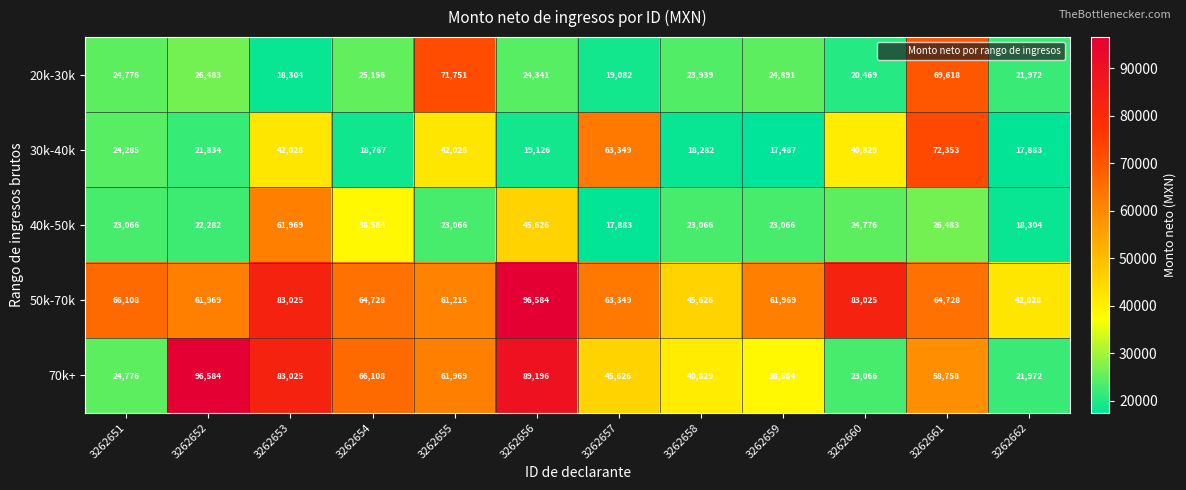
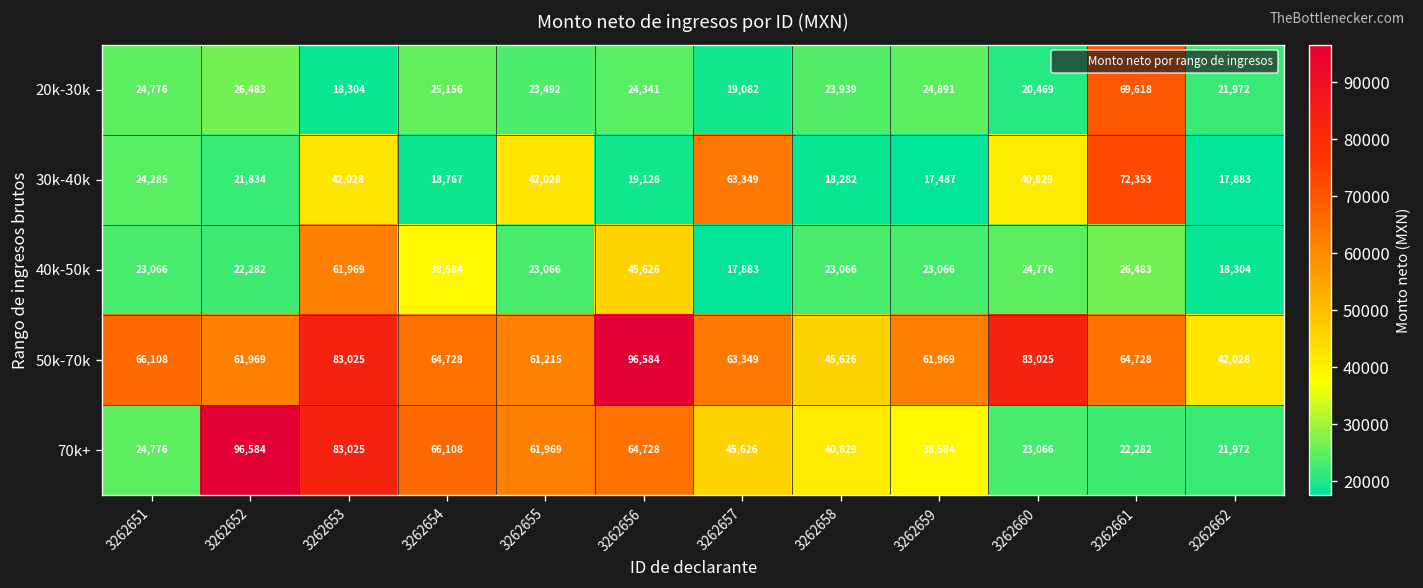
  {
    "20k-30k": {
      "3262651": "24,776",
      "3262652": "26,483",
      "3262653": "18,304",
      "3262654": "25,156",
-     "3262655": "71,751",
+     "3262655": "23,492",
      "3262656": "24,341",
      "3262657": "19,082",
      "3262658": "23,939",
      "3262659": "24,891",
      "3262660": "20,469",
      "3262661": "69,618",
      "3262662": "21,972"
    },
    "30k-40k": {
      "3262651": "24,285",
      "3262652": "21,834",
      "3262653": "42,028",
      "3262654": "18,767",
      "3262655": "42,028",
      "3262656": "19,126",
      "3262657": "63,349",
      "3262658": "18,282",
      "3262659": "17,487",
      "3262660": "40,829",
      "3262661": "72,353",
      "3262662": "17,883"
    },
    "40k-50k": {
      "3262651": "23,066",
      "3262652": "22,282",
      "3262653": "61,969",
      "3262654": "38,584",
      "3262655": "23,066",
      "3262656": "45,626",
      "3262657": "17,883",
      "3262658": "23,066",
      "3262659": "23,066",
      "3262660": "24,776",
      "3262661": "26,483",
      "3262662": "18,304"
    },
    "50k-70k": {
      "3262651": "66,108",
      "3262652": "61,969",
      "3262653": "83,025",
      "3262654": "64,728",
      "3262655": "61,215",
      "3262656": "96,584",
      "3262657": "63,349",
      "3262658": "45,626",
      "3262659": "61,969",
      "3262660": "83,025",
      "3262661": "64,728",
      "3262662": "42,028"
    },
    "70k+": {
      "3262651": "24,776",
      "3262652": "96,584",
      "3262653": "83,025",
      "3262654": "66,108",
      "3262655": "61,969",
-     "3262656": "89,196",
+     "3262656": "64,728",
      "3262657": "45,626",
      "3262658": "40,829",
      "3262659": "38,584",
      "3262660": "23,066",
-     "3262661": "58,758",
+     "3262661": "22,282",
      "3262662": "21,972"
    }
  }
